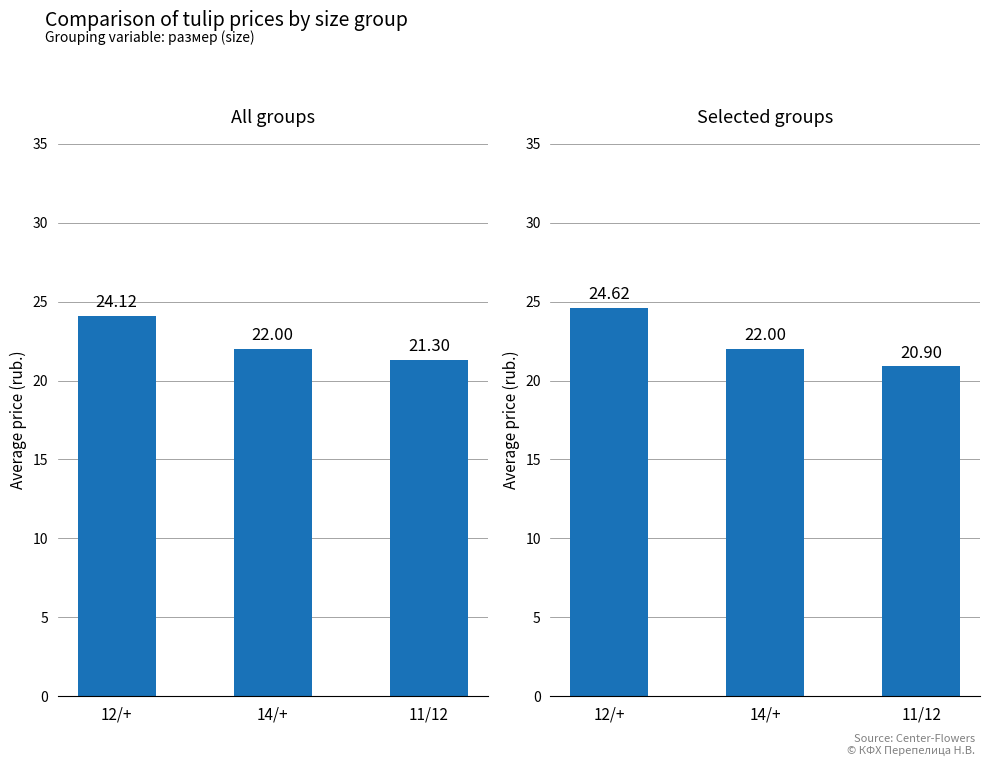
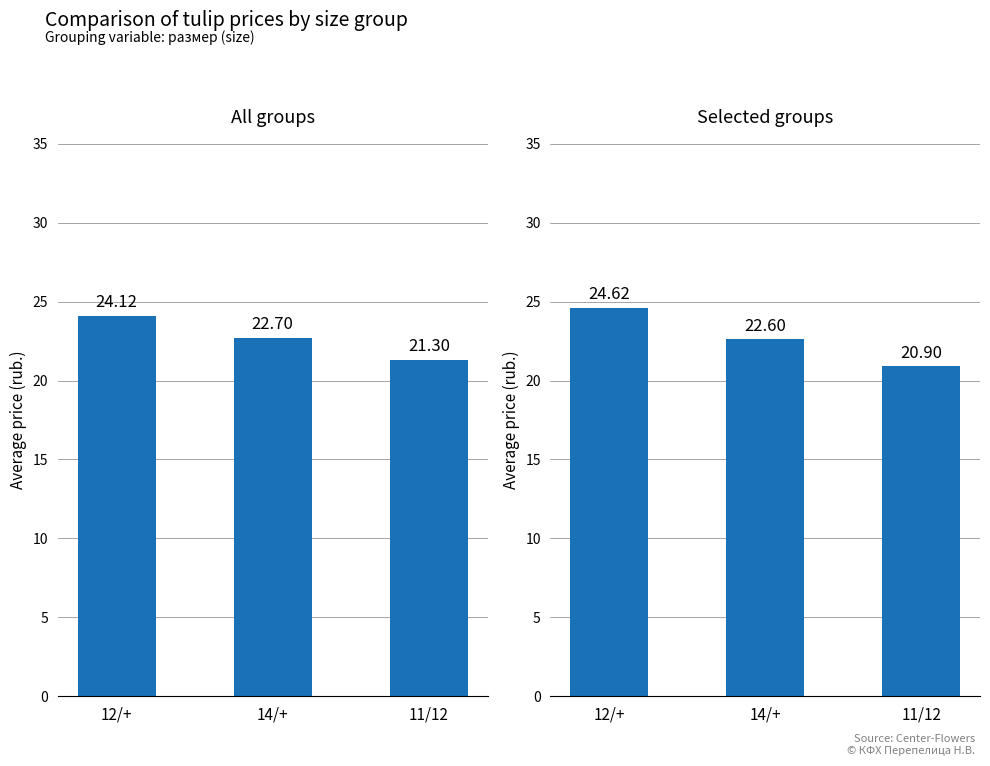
  {
    "All groups": {
      "12/+": 24.12,
-     "14/+": 22.00,
+     "14/+": 22.70,
      "11/12": 21.30
    },
    "Selected groups": {
      "12/+": 24.62,
-     "14/+": 22.00,
+     "14/+": 22.60,
      "11/12": 20.90
    }
  }
